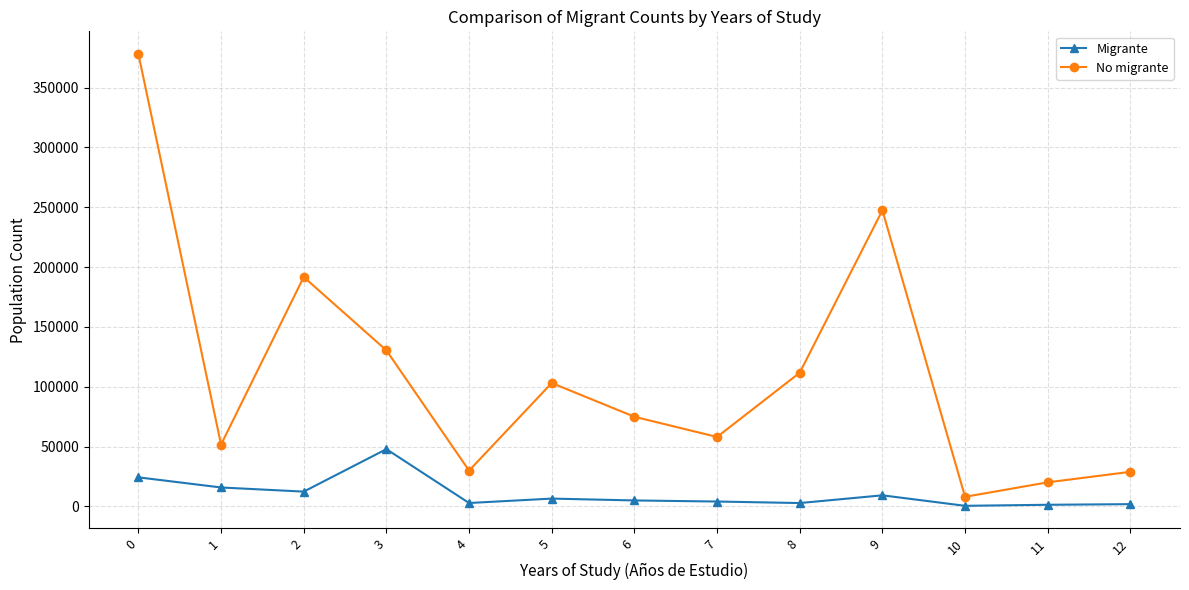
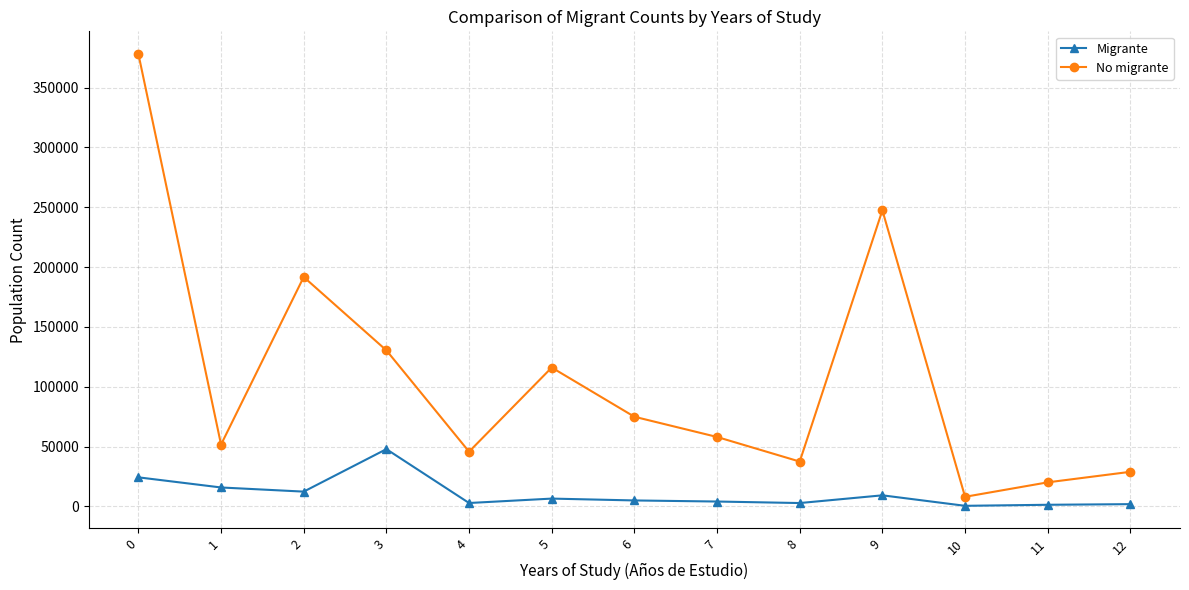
  {
    "Migrante": {
      "0": 24000,
      "1": 16000,
      "2": 12000,
      "3": 48000,
      "4": 3000,
      "5": 7000,
      "6": 5000,
      "7": 4000,
      "8": 3000,
      "9": 9000,
      "10": 0,
      "11": 1000,
      "12": 2000
    },
    "No migrante": {
      "0": 378000,
      "1": 52000,
      "2": 192000,
      "3": 130000,
-     "4": 30000,
-     "5": 103000,
+     "4": 46000,
+     "5": 116000,
      "6": 75000,
      "7": 58000,
-     "8": 112000,
+     "8": 37000,
      "9": 247000,
      "10": 8000,
      "11": 20000,
      "12": 29000
    }
  }
